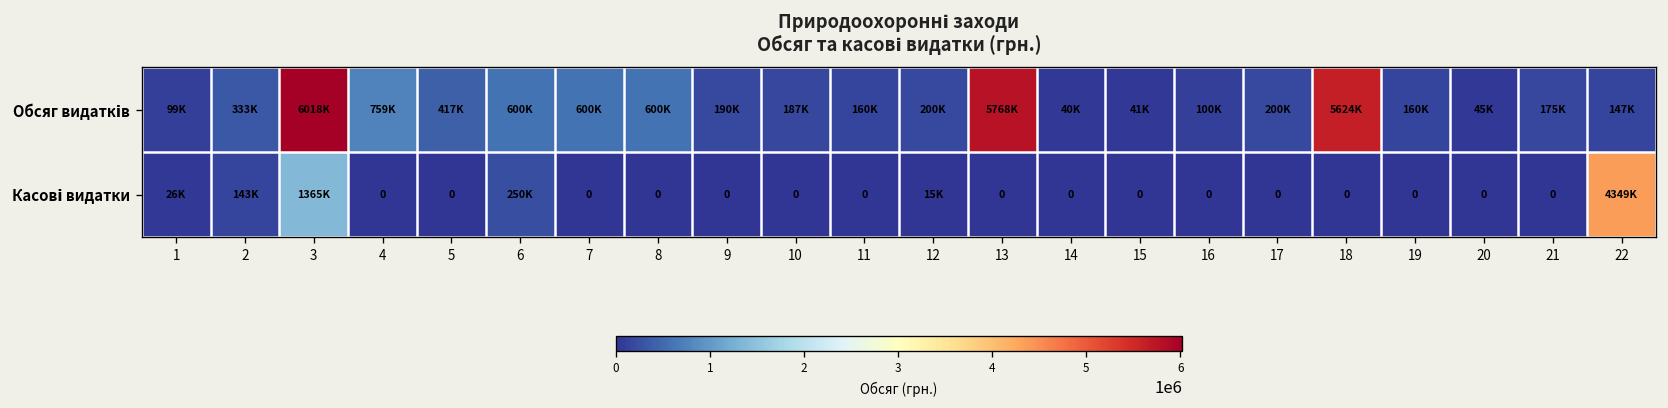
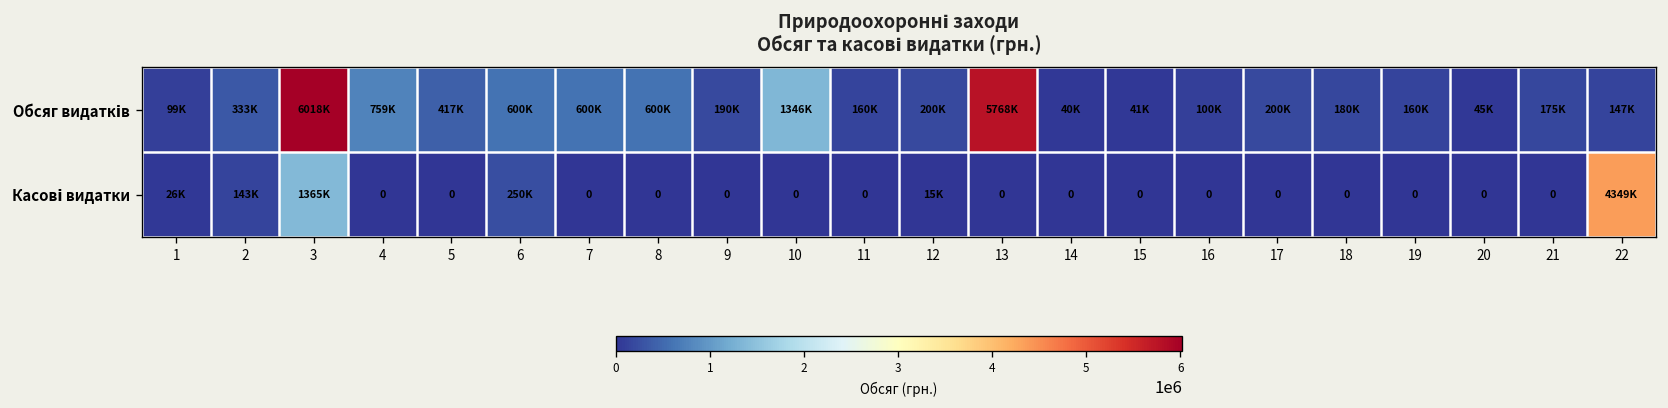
  {
    "Обсяг видатків": {
      "1": "99K",
      "2": "333K",
      "3": "6018K",
      "4": "759K",
      "5": "417K",
      "6": "600K",
      "7": "600K",
      "8": "600K",
      "9": "190K",
-     "10": "187K",
+     "10": "1346K",
      "11": "160K",
      "12": "200K",
      "13": "5768K",
      "14": "40K",
      "15": "41K",
      "16": "100K",
      "17": "200K",
-     "18": "5624K",
+     "18": "180K",
      "19": "160K",
      "20": "45K",
      "21": "175K",
      "22": "147K"
    },
    "Касові видатки": {
      "1": "26K",
      "2": "143K",
      "3": "1365K",
      "4": "0",
      "5": "0",
      "6": "250K",
      "7": "0",
      "8": "0",
      "9": "0",
      "10": "0",
      "11": "0",
      "12": "15K",
      "13": "0",
      "14": "0",
      "15": "0",
      "16": "0",
      "17": "0",
      "18": "0",
      "19": "0",
      "20": "0",
      "21": "0",
      "22": "4349K"
    }
  }
